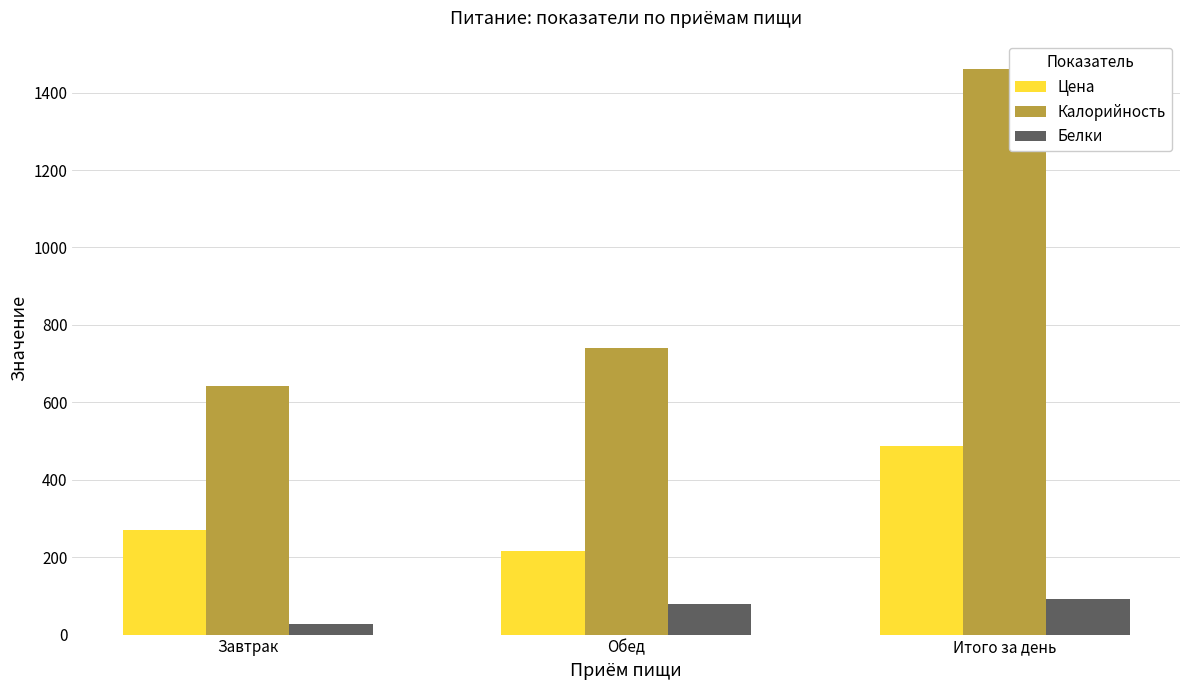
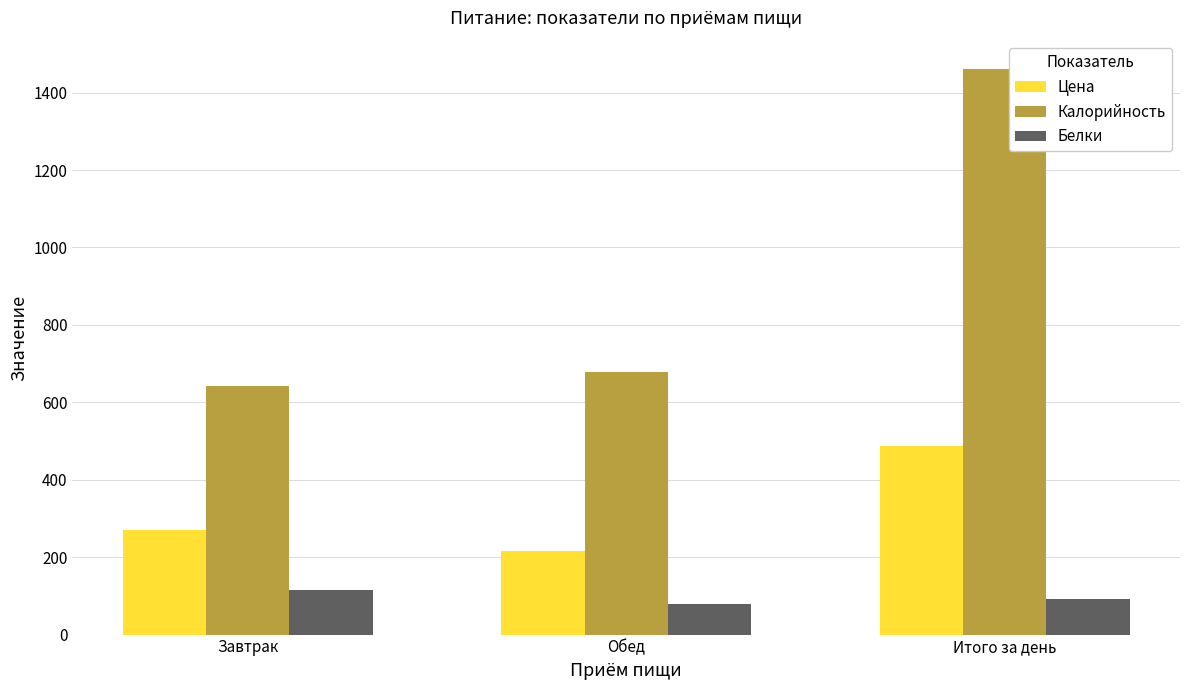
  {
    "Цена": {
      "Завтрак": 270,
      "Обед": 220,
      "Итого за день": 490
    },
    "Калорийность": {
      "Завтрак": 640,
-     "Обед": 740,
+     "Обед": 680,
      "Итого за день": 1460
    },
    "Белки": {
-     "Завтрак": 30,
+     "Завтрак": 110,
      "Обед": 80,
      "Итого за день": 90
    }
  }
